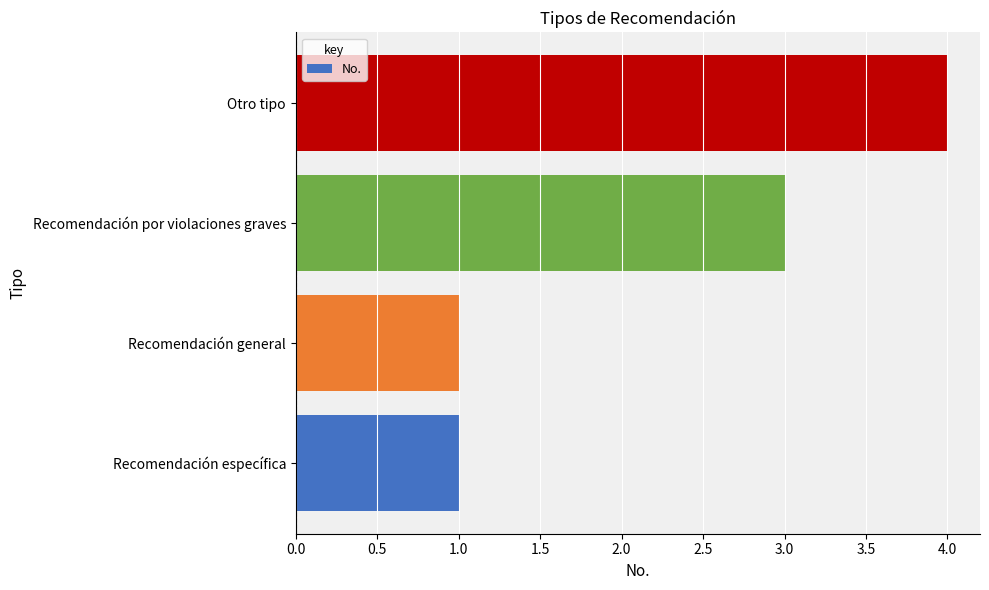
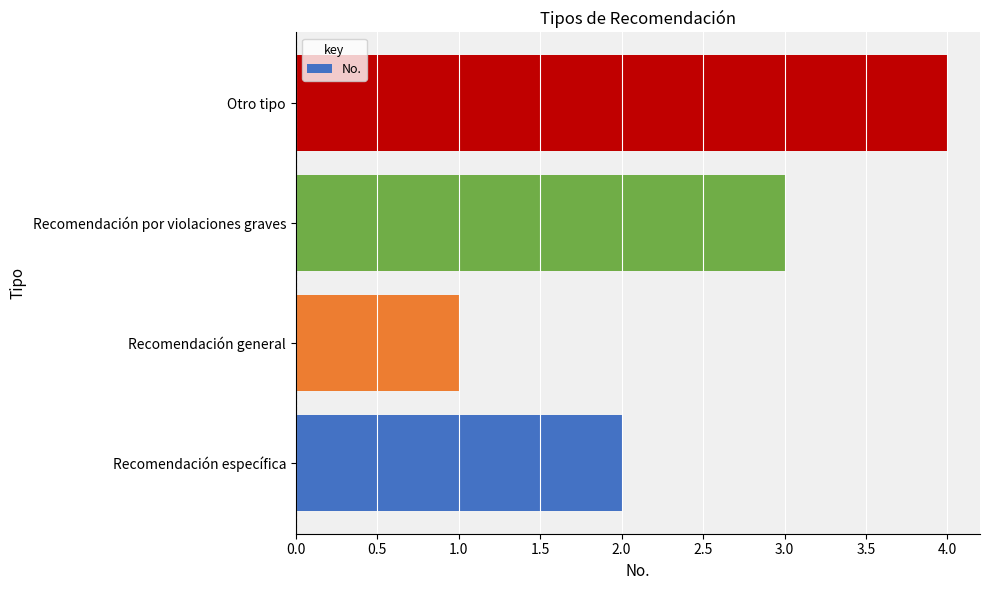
  {
    "Otro tipo": 4,
    "Recomendación por violaciones graves": 3,
    "Recomendación general": 1,
-   "Recomendación específica": 1
+   "Recomendación específica": 2
  }
